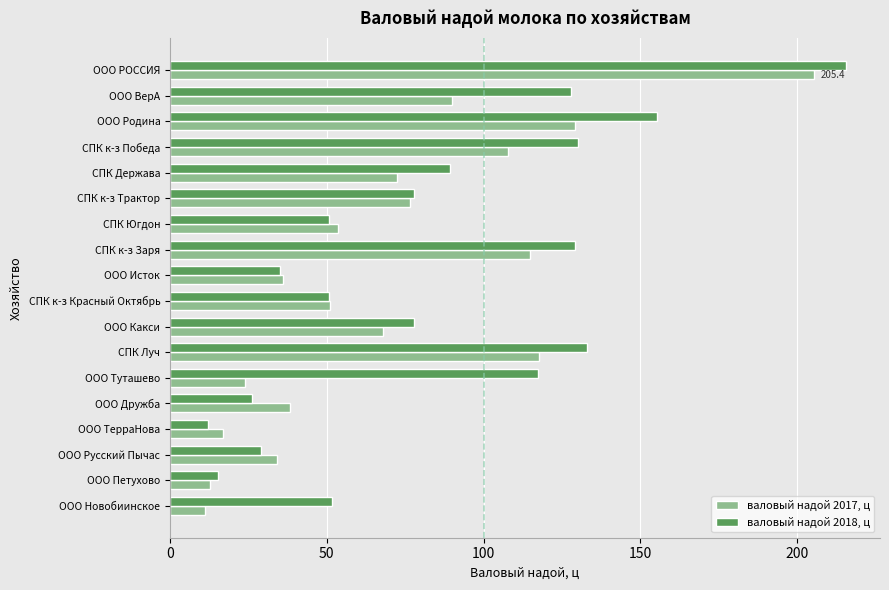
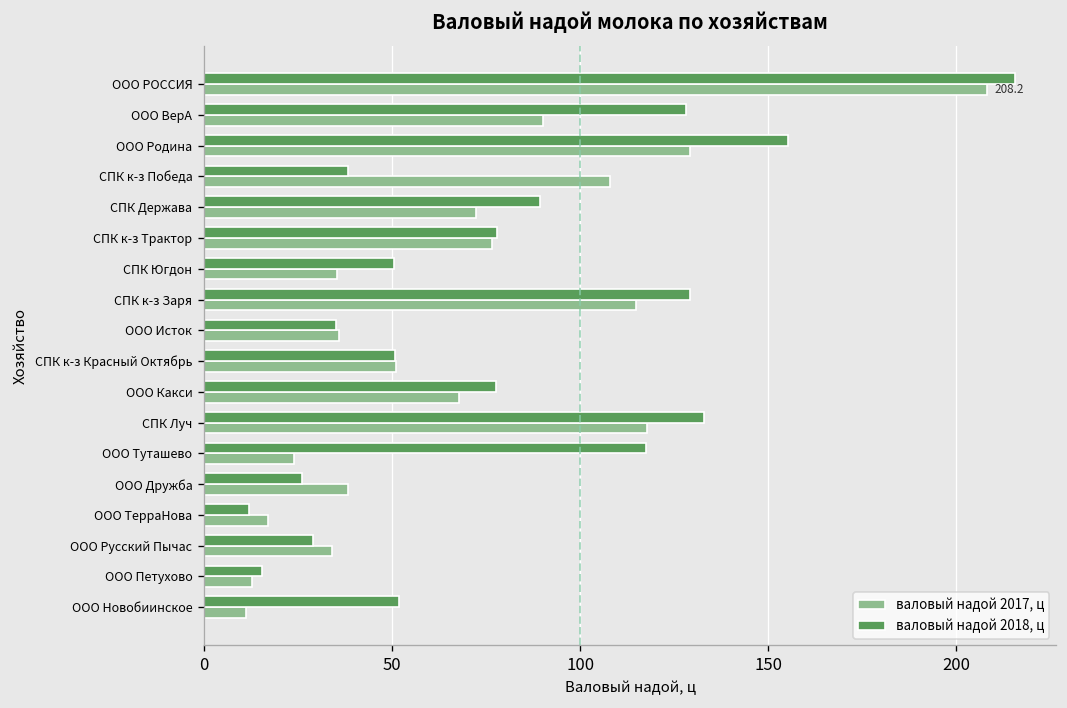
  {
    "валовый надой 2017, ц": {
-     "ООО РОССИЯ": 205.4,
-     "СПК Югдон": 54
+     "ООО РОССИЯ": 208.2,
+     "СПК Югдон": 35
    },
    "валовый надой 2018, ц": {
      "ООО ВерА": 128,
      "ООО Родина": 155,
-     "СПК к-з Победа": 130,
+     "СПК к-з Победа": 38,
      "СПК Держава": 89,
      "СПК к-з Трактор": 78,
      "СПК Югдон": 51,
      "СПК к-з Заря": 129,
      "ООО Исток": 35,
      "СПК к-з Красный Октябрь": 51,
      "ООО Какси": 78,
      "СПК Луч": 133,
      "ООО Туташево": 118,
      "ООО Дружба": 26,
      "ООО ТерраНова": 12,
      "ООО Русский Пычас": 29,
      "ООО Петухово": 15,
      "ООО Новобиинское": 52
    }
  }
